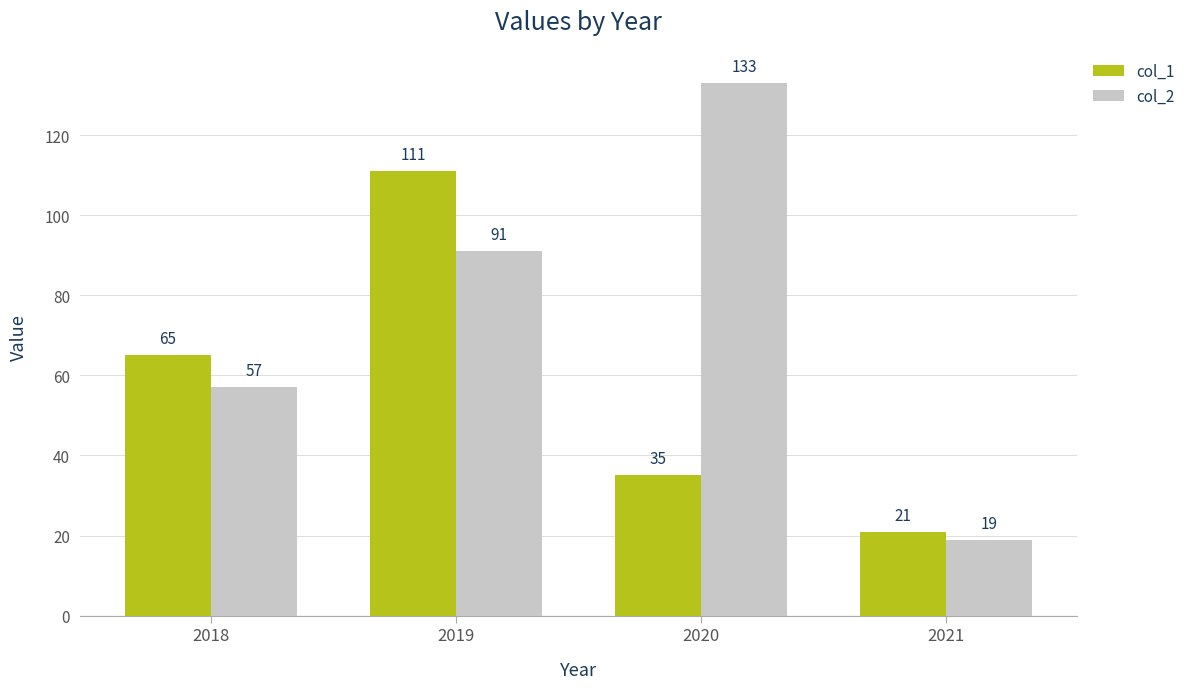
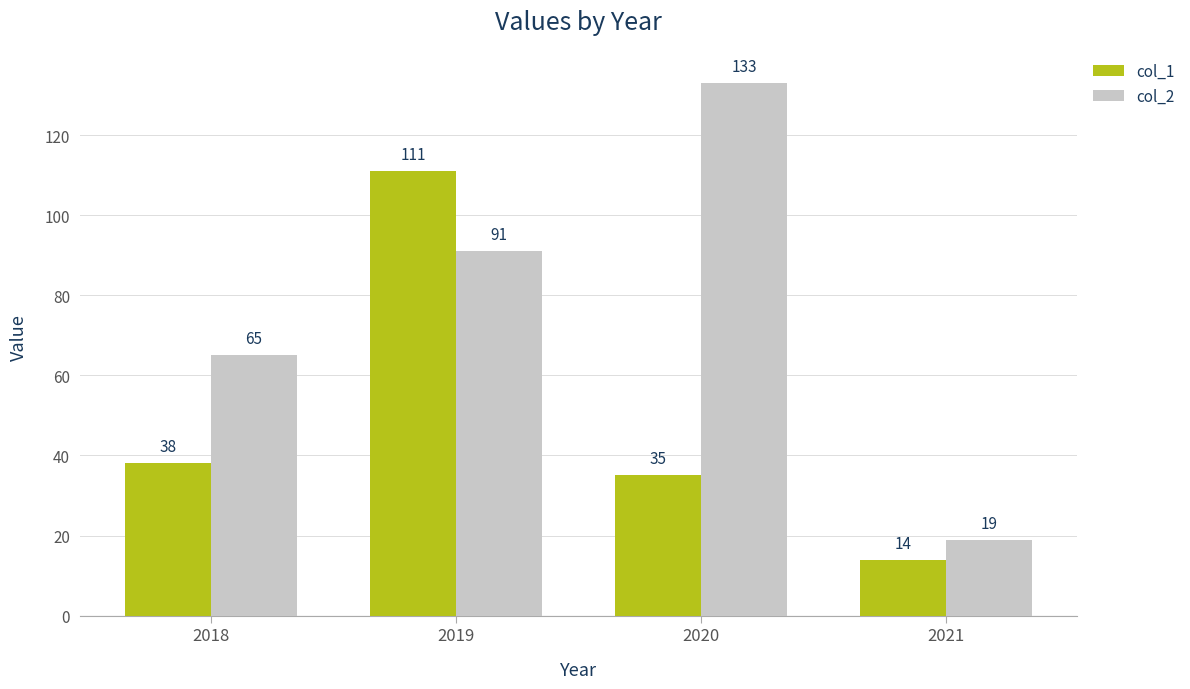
  {
    "col_1": {
-     "2018": 65,
+     "2018": 38,
      "2019": 111,
      "2020": 35,
-     "2021": 21
+     "2021": 14
    },
    "col_2": {
-     "2018": 57,
+     "2018": 65,
      "2019": 91,
      "2020": 133,
      "2021": 19
    }
  }
